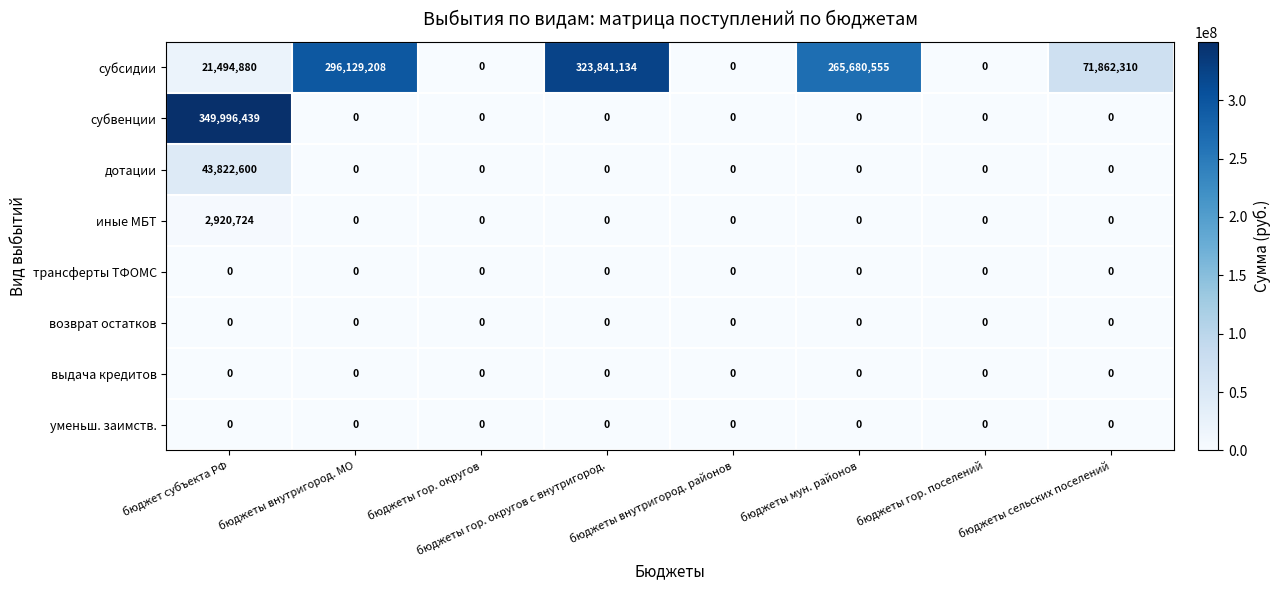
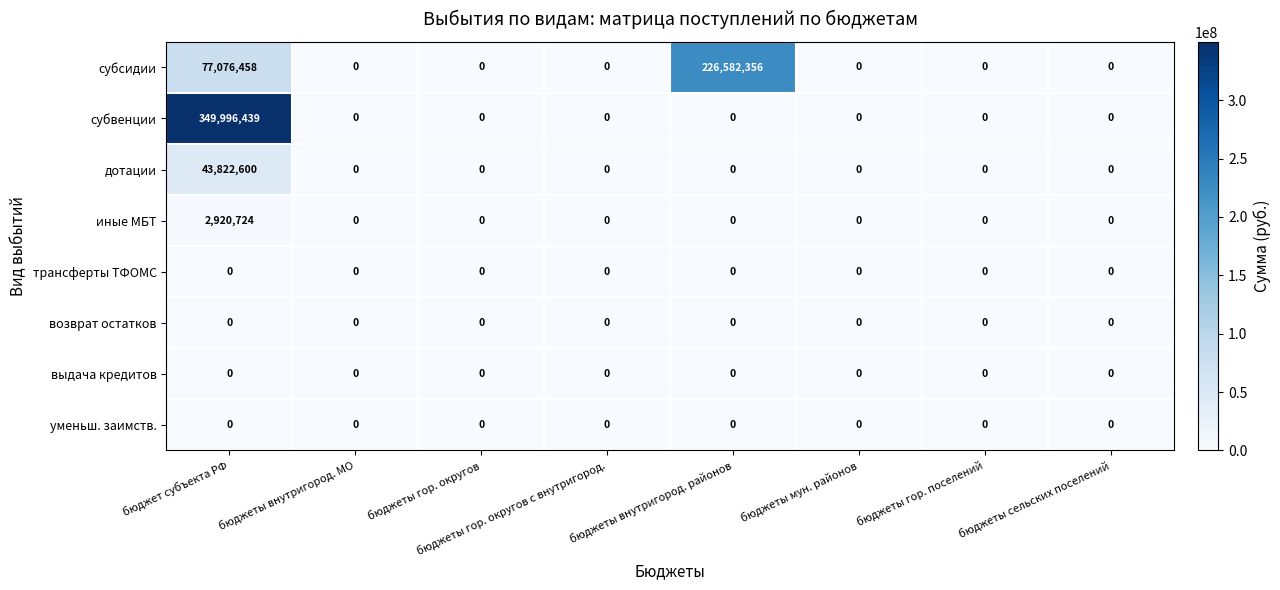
  {
    "субсидии": {
-     "бюджет субъекта РФ": "21,494,880",
-     "бюджеты внутригород. МО": "296,129,208",
+     "бюджет субъекта РФ": "77,076,458",
+     "бюджеты внутригород. МО": "0",
      "бюджеты гор. округов": "0",
-     "бюджеты гор. округов с внутригород.": "323,841,134",
-     "бюджеты внутригород. районов": "0",
-     "бюджеты мун. районов": "265,680,555",
+     "бюджеты гор. округов с внутригород.": "0",
+     "бюджеты внутригород. районов": "226,582,356",
+     "бюджеты мун. районов": "0",
      "бюджеты гор. поселений": "0",
-     "бюджеты сельских поселений": "71,862,310"
+     "бюджеты сельских поселений": "0"
    },
    "субвенции": {
      "бюджет субъекта РФ": "349,996,439",
      "бюджеты внутригород. МО": "0",
      "бюджеты гор. округов": "0",
      "бюджеты гор. округов с внутригород.": "0",
      "бюджеты внутригород. районов": "0",
      "бюджеты мун. районов": "0",
      "бюджеты гор. поселений": "0",
      "бюджеты сельских поселений": "0"
    },
    "дотации": {
      "бюджет субъекта РФ": "43,822,600",
      "бюджеты внутригород. МО": "0",
      "бюджеты гор. округов": "0",
      "бюджеты гор. округов с внутригород.": "0",
      "бюджеты внутригород. районов": "0",
      "бюджеты мун. районов": "0",
      "бюджеты гор. поселений": "0",
      "бюджеты сельских поселений": "0"
    },
    "иные МБТ": {
      "бюджет субъекта РФ": "2,920,724",
      "бюджеты внутригород. МО": "0",
      "бюджеты гор. округов": "0",
      "бюджеты гор. округов с внутригород.": "0",
      "бюджеты внутригород. районов": "0",
      "бюджеты мун. районов": "0",
      "бюджеты гор. поселений": "0",
      "бюджеты сельских поселений": "0"
    },
    "трансферты ТФОМС": {
      "бюджет субъекта РФ": "0",
      "бюджеты внутригород. МО": "0",
      "бюджеты гор. округов": "0",
      "бюджеты гор. округов с внутригород.": "0",
      "бюджеты внутригород. районов": "0",
      "бюджеты мун. районов": "0",
      "бюджеты гор. поселений": "0",
      "бюджеты сельских поселений": "0"
    },
    "возврат остатков": {
      "бюджет субъекта РФ": "0",
      "бюджеты внутригород. МО": "0",
      "бюджеты гор. округов": "0",
      "бюджеты гор. округов с внутригород.": "0",
      "бюджеты внутригород. районов": "0",
      "бюджеты мун. районов": "0",
      "бюджеты гор. поселений": "0",
      "бюджеты сельских поселений": "0"
    },
    "выдача кредитов": {
      "бюджет субъекта РФ": "0",
      "бюджеты внутригород. МО": "0",
      "бюджеты гор. округов": "0",
      "бюджеты гор. округов с внутригород.": "0",
      "бюджеты внутригород. районов": "0",
      "бюджеты мун. районов": "0",
      "бюджеты гор. поселений": "0",
      "бюджеты сельских поселений": "0"
    },
    "уменьш. заимств.": {
      "бюджет субъекта РФ": "0",
      "бюджеты внутригород. МО": "0",
      "бюджеты гор. округов": "0",
      "бюджеты гор. округов с внутригород.": "0",
      "бюджеты внутригород. районов": "0",
      "бюджеты мун. районов": "0",
      "бюджеты гор. поселений": "0",
      "бюджеты сельских поселений": "0"
    }
  }
